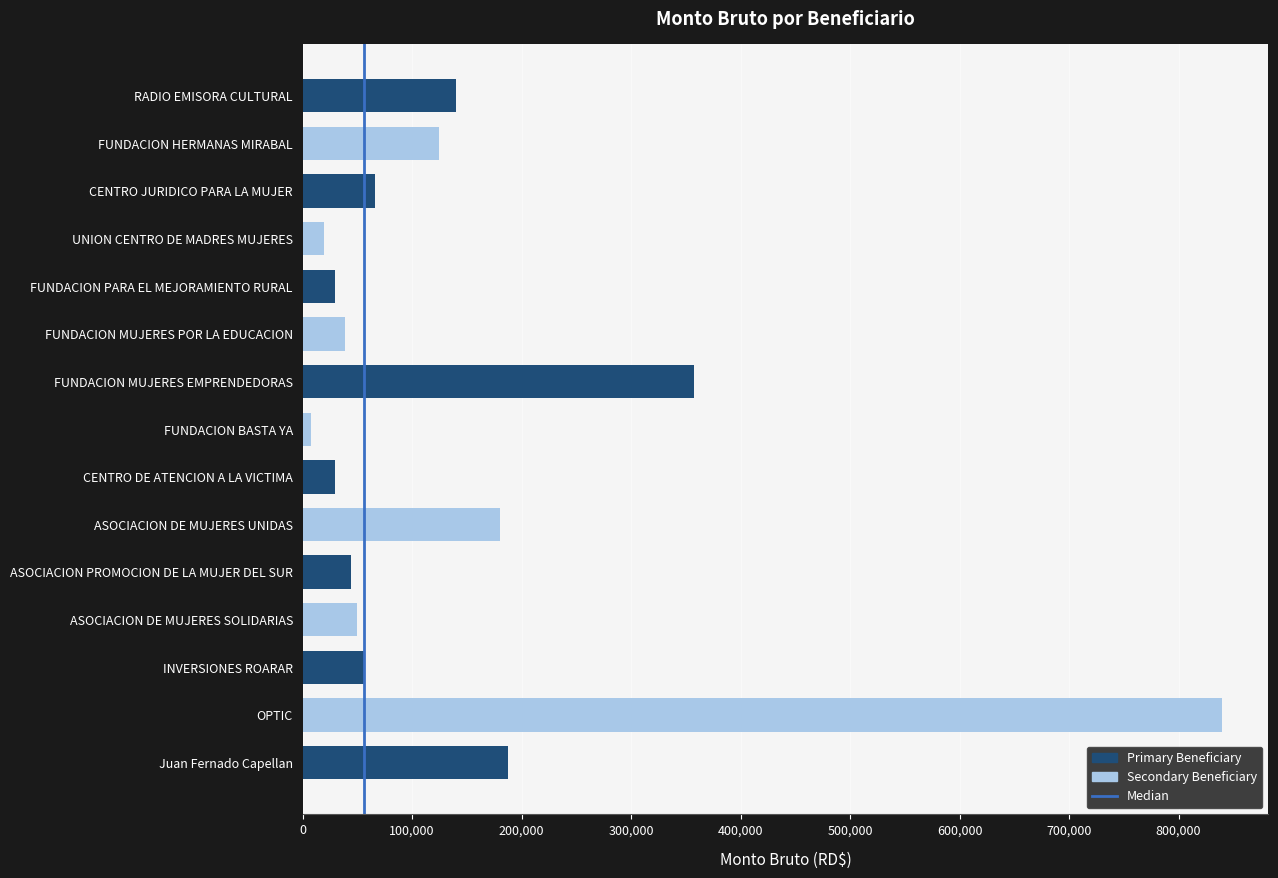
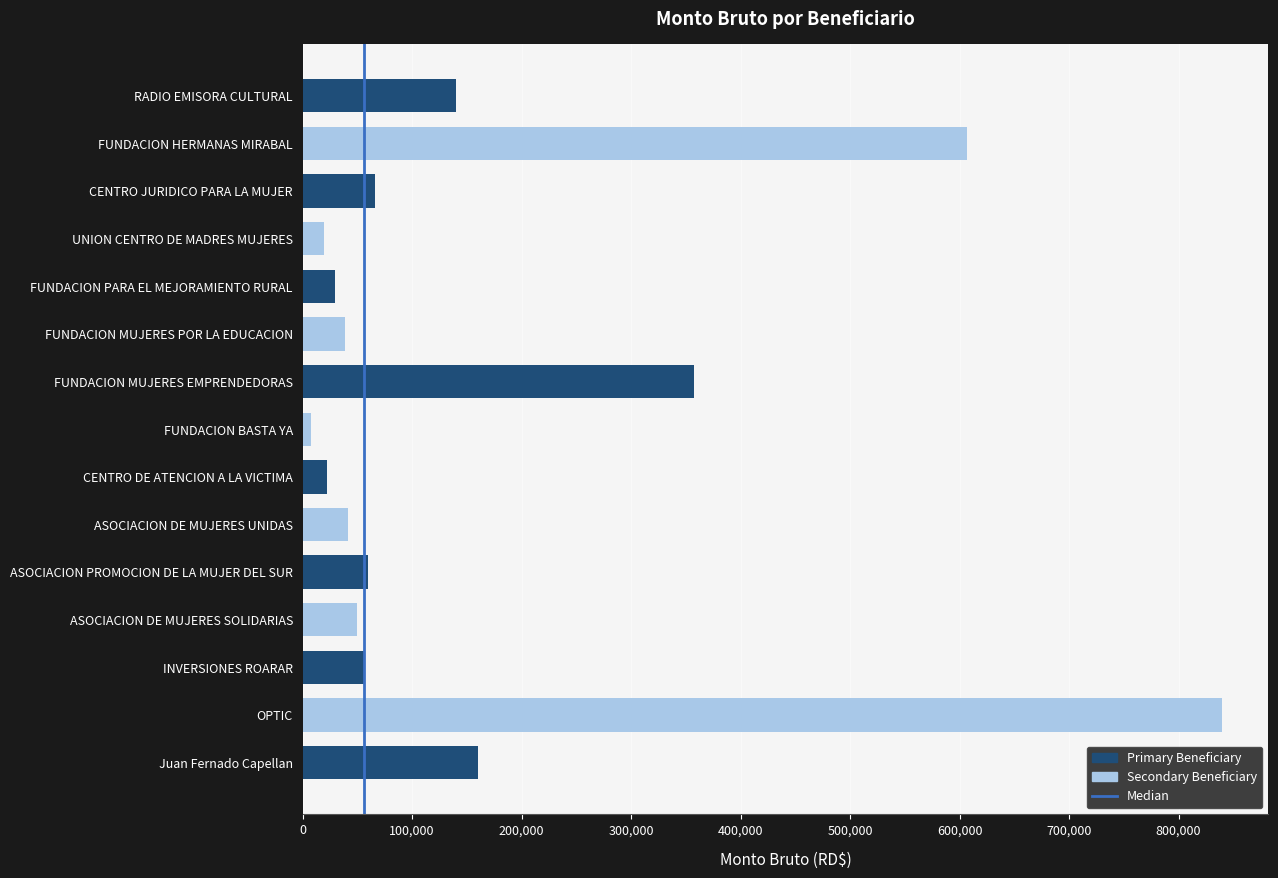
  {
    "RADIO EMISORA CULTURAL": "140,000",
-   "FUNDACION HERMANAS MIRABAL": "125,000",
+   "FUNDACION HERMANAS MIRABAL": "607,000",
    "CENTRO JURIDICO PARA LA MUJER": "66,000",
    "UNION CENTRO DE MADRES MUJERES": "20,000",
    "FUNDACION PARA EL MEJORAMIENTO RURAL": "30,000",
    "FUNDACION MUJERES POR LA EDUCACION": "39,000",
    "FUNDACION MUJERES EMPRENDEDORAS": "358,000",
    "FUNDACION BASTA YA": "8,000",
-   "CENTRO DE ATENCION A LA VICTIMA": "30,000",
-   "ASOCIACION DE MUJERES UNIDAS": "180,000",
-   "ASOCIACION PROMOCION DE LA MUJER DEL SUR": "44,000",
+   "CENTRO DE ATENCION A LA VICTIMA": "22,000",
+   "ASOCIACION DE MUJERES UNIDAS": "42,000",
+   "ASOCIACION PROMOCION DE LA MUJER DEL SUR": "60,000",
    "ASOCIACION DE MUJERES SOLIDARIAS": "50,000",
    "INVERSIONES ROARAR": "56,000",
    "OPTIC": "840,000",
-   "Juan Fernado Capellan": "187,000"
+   "Juan Fernado Capellan": "160,000"
  }
